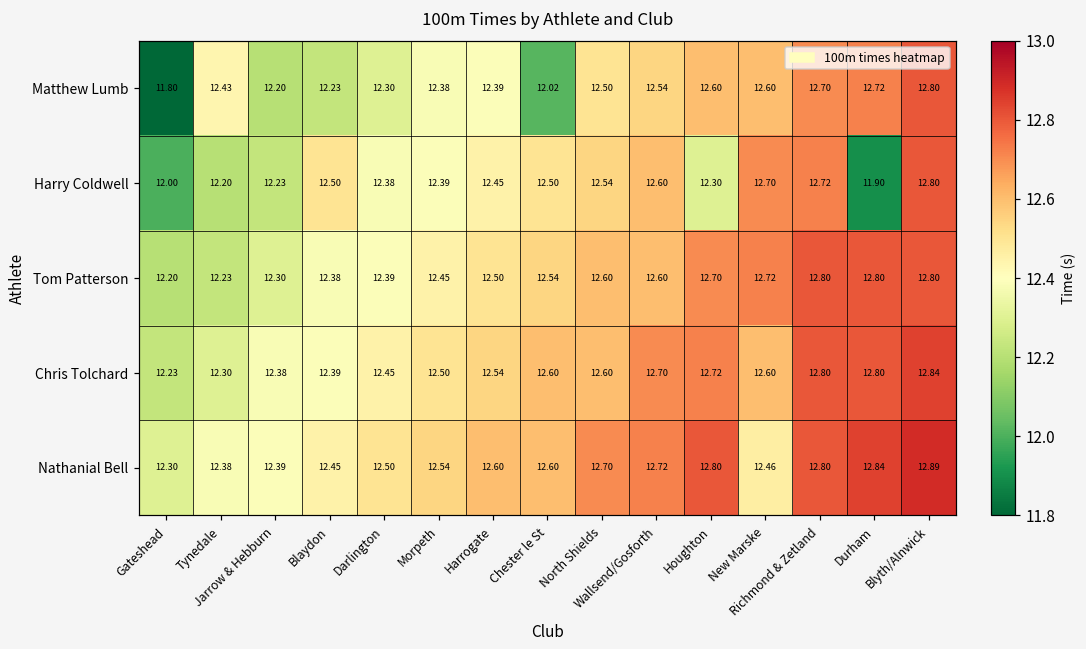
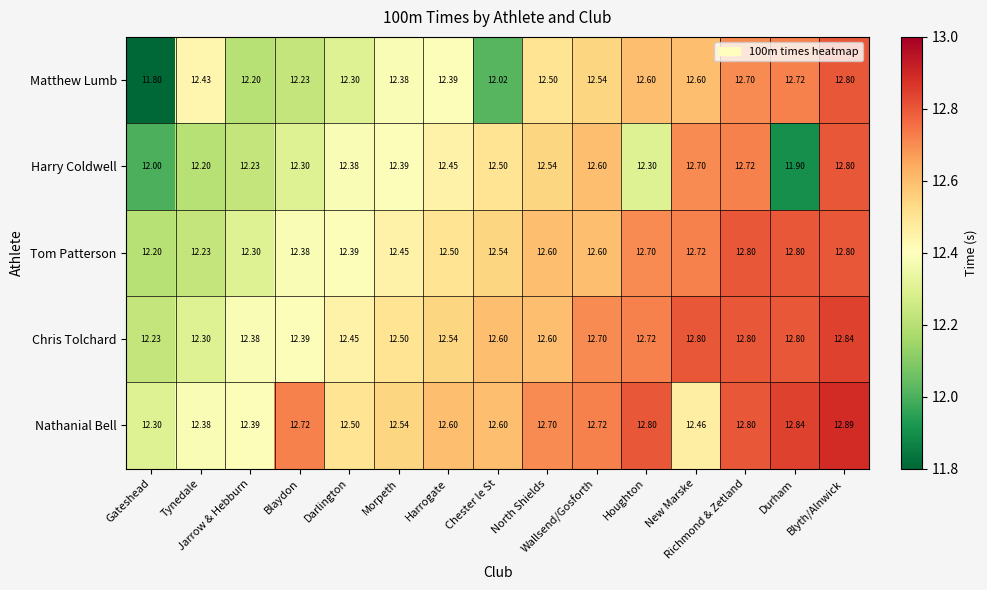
  {
    "Matthew Lumb": {
      "Gateshead": 11.80,
      "Tynedale": 12.43,
      "Jarrow & Hebburn": 12.20,
      "Blaydon": 12.23,
      "Darlington": 12.30,
      "Morpeth": 12.38,
      "Harrogate": 12.39,
      "Chester le St": 12.02,
      "North Shields": 12.50,
      "Wallsend/Gosforth": 12.54,
      "Houghton": 12.60,
      "New Marske": 12.60,
      "Richmond & Zetland": 12.70,
      "Durham": 12.72,
      "Blyth/Alnwick": 12.80
    },
    "Harry Coldwell": {
      "Gateshead": 12.00,
      "Tynedale": 12.20,
      "Jarrow & Hebburn": 12.23,
-     "Blaydon": 12.50,
+     "Blaydon": 12.30,
      "Darlington": 12.38,
      "Morpeth": 12.39,
      "Harrogate": 12.45,
      "Chester le St": 12.50,
      "North Shields": 12.54,
      "Wallsend/Gosforth": 12.60,
      "Houghton": 12.30,
      "New Marske": 12.70,
      "Richmond & Zetland": 12.72,
      "Durham": 11.90,
      "Blyth/Alnwick": 12.80
    },
    "Tom Patterson": {
      "Gateshead": 12.20,
      "Tynedale": 12.23,
      "Jarrow & Hebburn": 12.30,
      "Blaydon": 12.38,
      "Darlington": 12.39,
      "Morpeth": 12.45,
      "Harrogate": 12.50,
      "Chester le St": 12.54,
      "North Shields": 12.60,
      "Wallsend/Gosforth": 12.60,
      "Houghton": 12.70,
      "New Marske": 12.72,
      "Richmond & Zetland": 12.80,
      "Durham": 12.80,
      "Blyth/Alnwick": 12.80
    },
    "Chris Tolchard": {
      "Gateshead": 12.23,
      "Tynedale": 12.30,
      "Jarrow & Hebburn": 12.38,
      "Blaydon": 12.39,
      "Darlington": 12.45,
      "Morpeth": 12.50,
      "Harrogate": 12.54,
      "Chester le St": 12.60,
      "North Shields": 12.60,
      "Wallsend/Gosforth": 12.70,
      "Houghton": 12.72,
-     "New Marske": 12.60,
+     "New Marske": 12.80,
      "Richmond & Zetland": 12.80,
      "Durham": 12.80,
      "Blyth/Alnwick": 12.84
    },
    "Nathanial Bell": {
      "Gateshead": 12.30,
      "Tynedale": 12.38,
      "Jarrow & Hebburn": 12.39,
-     "Blaydon": 12.45,
+     "Blaydon": 12.72,
      "Darlington": 12.50,
      "Morpeth": 12.54,
      "Harrogate": 12.60,
      "Chester le St": 12.60,
      "North Shields": 12.70,
      "Wallsend/Gosforth": 12.72,
      "Houghton": 12.80,
      "New Marske": 12.46,
      "Richmond & Zetland": 12.80,
      "Durham": 12.84,
      "Blyth/Alnwick": 12.89
    }
  }
